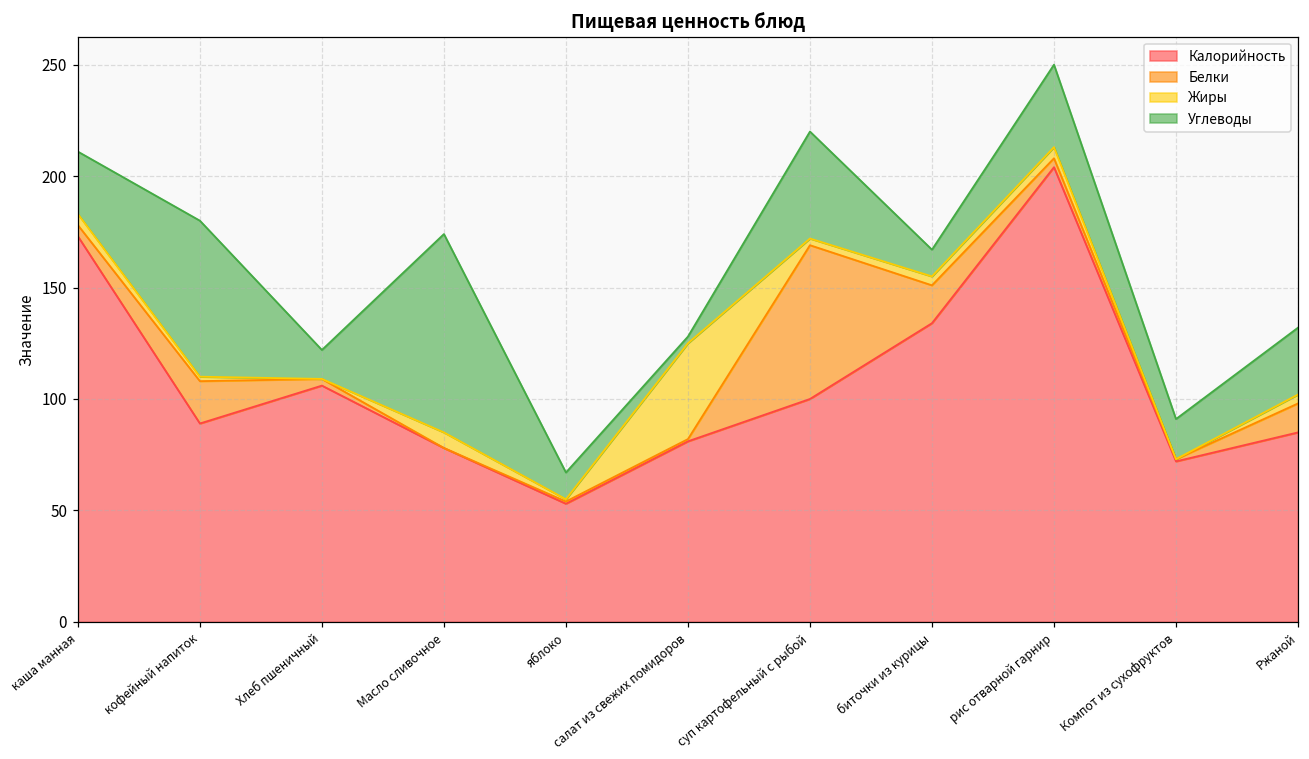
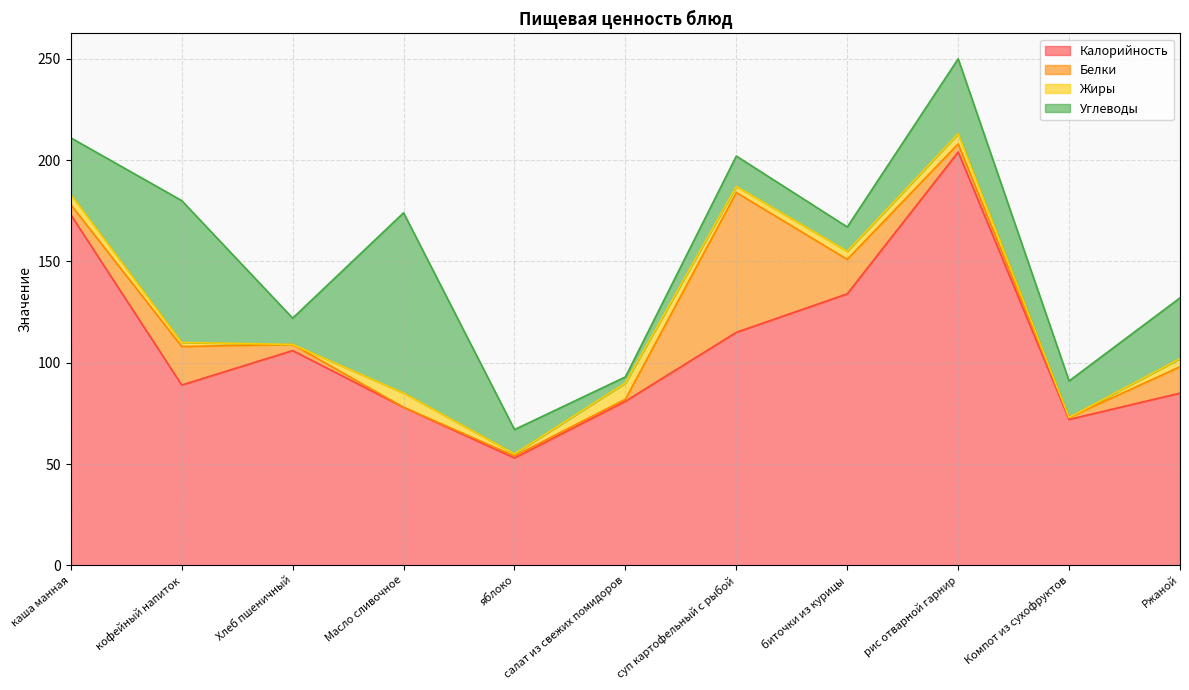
  {
    "Калорийность": {
      "каша манная": 173,
      "кофейный напиток": 89,
      "Хлеб пшеничный": 106,
-     "суп картофельный с рыбой": 100,
+     "суп картофельный с рыбой": 115,
      "биточки из курицы": 134,
      "рис отварной гарнир": 204,
      "Ржаной": 85
    },
    "Белки": {
      "каша манная": 5,
      "кофейный напиток": 19,
      "суп картофельный с рыбой": 69,
      "биточки из курицы": 17,
      "рис отварной гарнир": 4,
      "Ржаной": 13
    },
    "Жиры": {
      "каша манная": 5,
      "кофейный напиток": 2,
      "Масло сливочное": 7,
-     "салат из свежих помидоров": 43,
+     "салат из свежих помидоров": 8,
      "суп картофельный с рыбой": 3,
      "биточки из курицы": 4,
      "рис отварной гарнир": 5,
      "Ржаной": 4
    },
    "Углеводы": {
      "каша манная": 28,
      "кофейный напиток": 70,
      "Хлеб пшеничный": 13,
      "Масло сливочное": 89,
      "яблоко": 12,
      "салат из свежих помидоров": 3,
-     "суп картофельный с рыбой": 48,
+     "суп картофельный с рыбой": 15,
      "биточки из курицы": 12,
      "рис отварной гарнир": 37,
      "Компот из сухофруктов": 18,
      "Ржаной": 30
    }
  }
